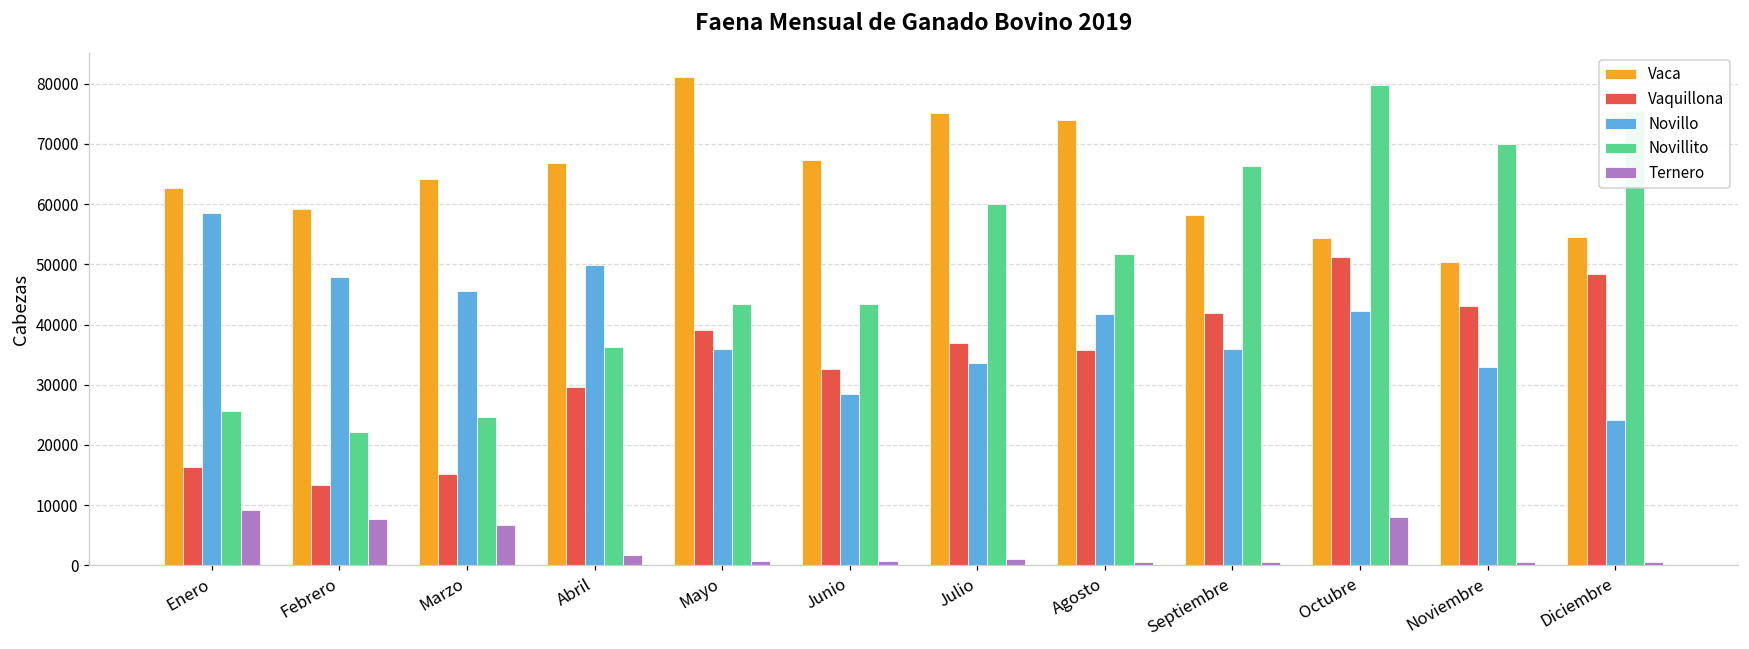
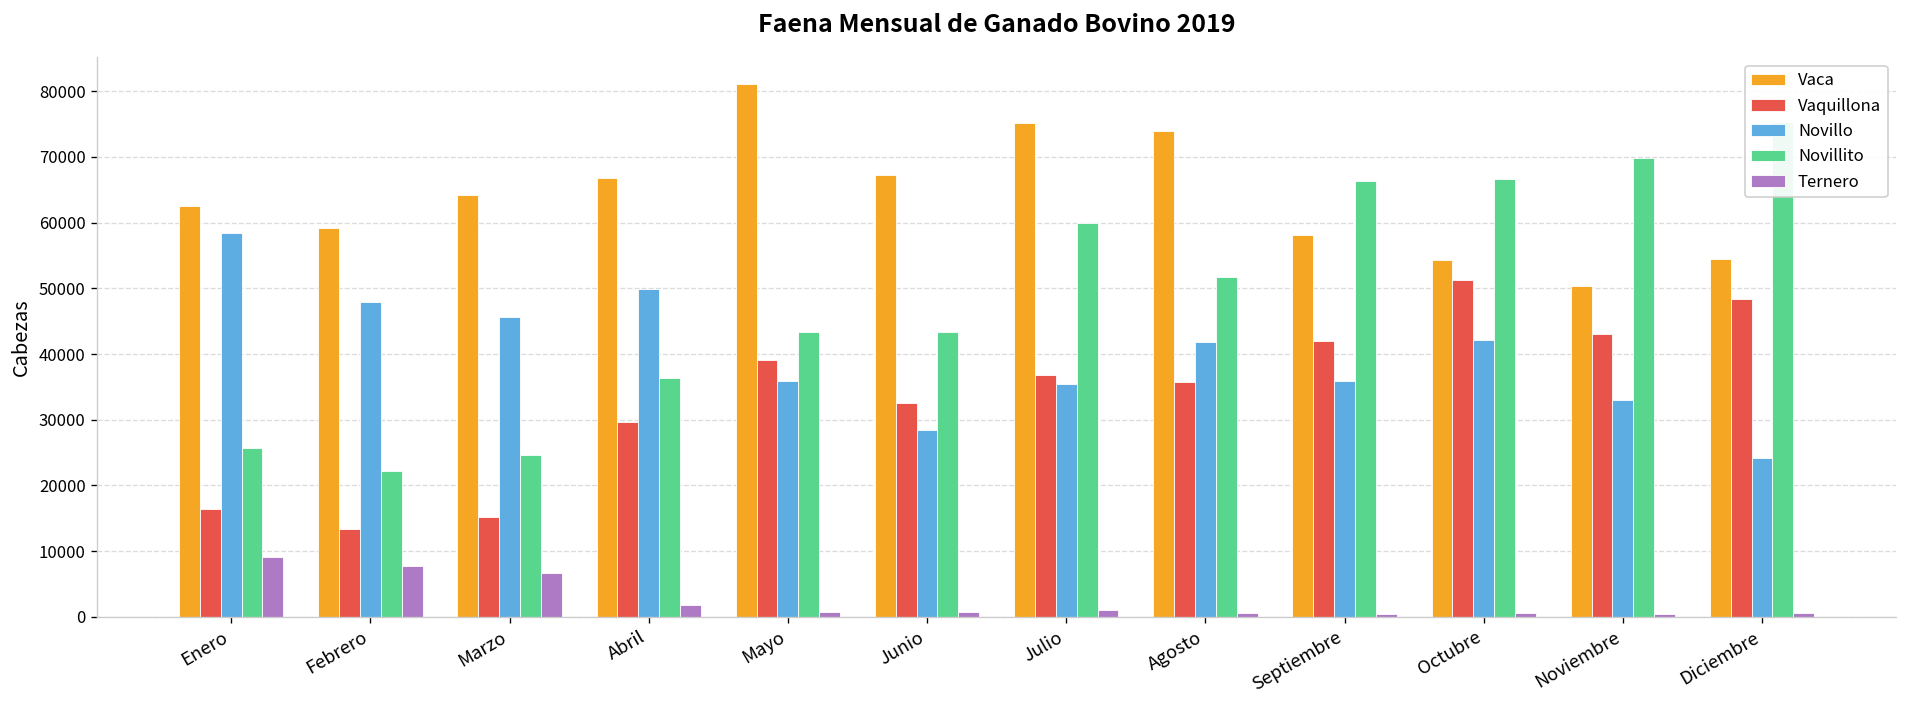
  {
    "Vaca": {
      "Enero": 63000,
      "Febrero": 59000,
      "Marzo": 64000,
      "Abril": 67000,
      "Mayo": 81000,
      "Junio": 67000,
      "Julio": 75000,
      "Agosto": 74000,
      "Septiembre": 58000,
      "Octubre": 54000,
      "Noviembre": 50000,
      "Diciembre": 54000
    },
    "Vaquillona": {
      "Enero": 16000,
      "Febrero": 13000,
      "Marzo": 15000,
      "Abril": 30000,
      "Mayo": 39000,
      "Junio": 33000,
      "Julio": 37000,
      "Agosto": 36000,
      "Septiembre": 42000,
      "Octubre": 51000,
      "Noviembre": 43000,
      "Diciembre": 48000
    },
    "Novillo": {
      "Enero": 58000,
      "Febrero": 48000,
      "Marzo": 46000,
      "Abril": 50000,
      "Mayo": 36000,
      "Junio": 28000,
-     "Julio": 34000,
+     "Julio": 35000,
      "Agosto": 42000,
      "Septiembre": 36000,
      "Octubre": 42000,
      "Noviembre": 33000,
      "Diciembre": 24000
    },
    "Novillito": {
      "Enero": 26000,
      "Febrero": 22000,
      "Marzo": 25000,
      "Abril": 36000,
      "Mayo": 43000,
      "Junio": 43000,
      "Julio": 60000,
      "Agosto": 52000,
      "Septiembre": 66000,
-     "Octubre": 80000,
+     "Octubre": 67000,
      "Noviembre": 70000
    },
    "Ternero": {
      "Enero": 9000,
      "Febrero": 8000,
      "Marzo": 7000,
      "Abril": 2000,
      "Mayo": 1000,
      "Junio": 1000,
      "Julio": 1000,
      "Agosto": 1000,
      "Septiembre": 1000,
-     "Octubre": 8000,
+     "Octubre": 1000,
      "Noviembre": 1000,
      "Diciembre": 1000
    }
  }
